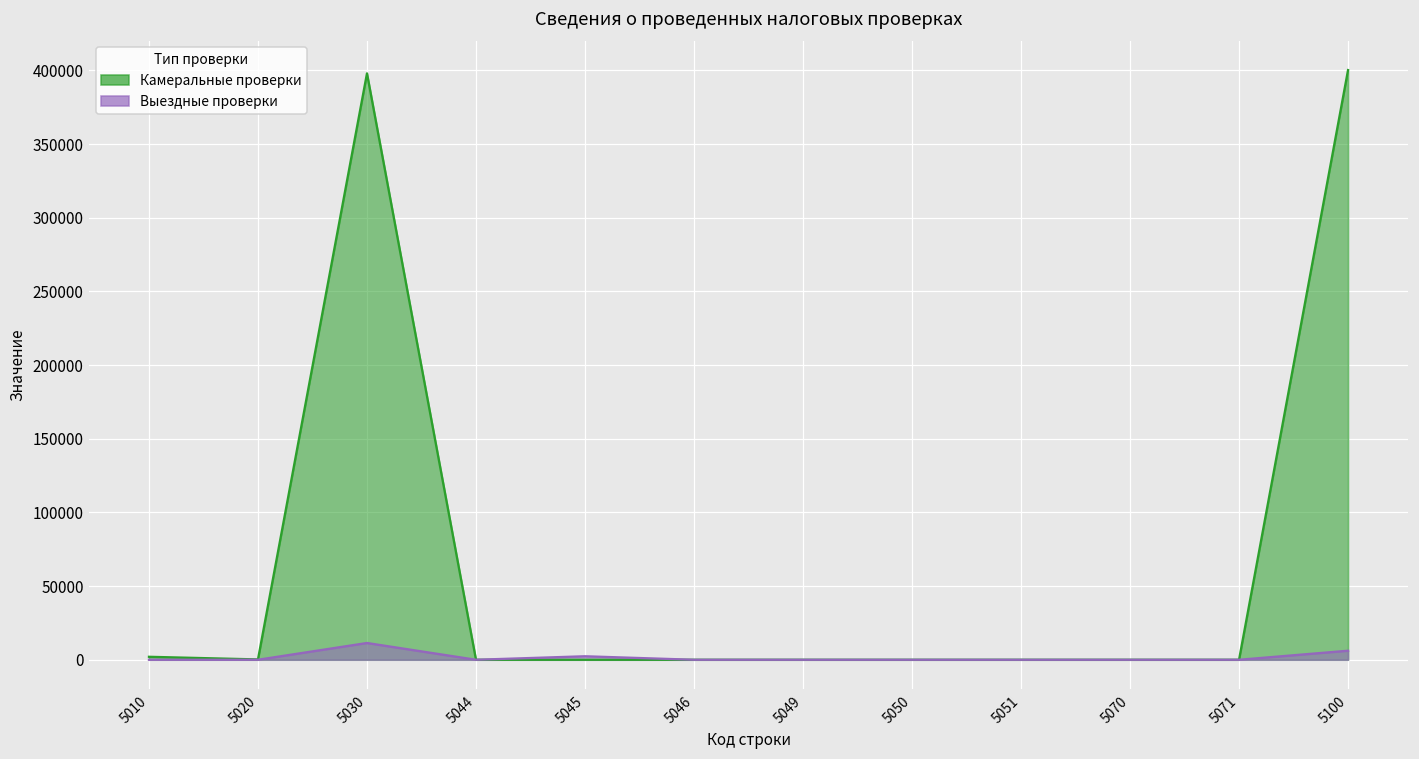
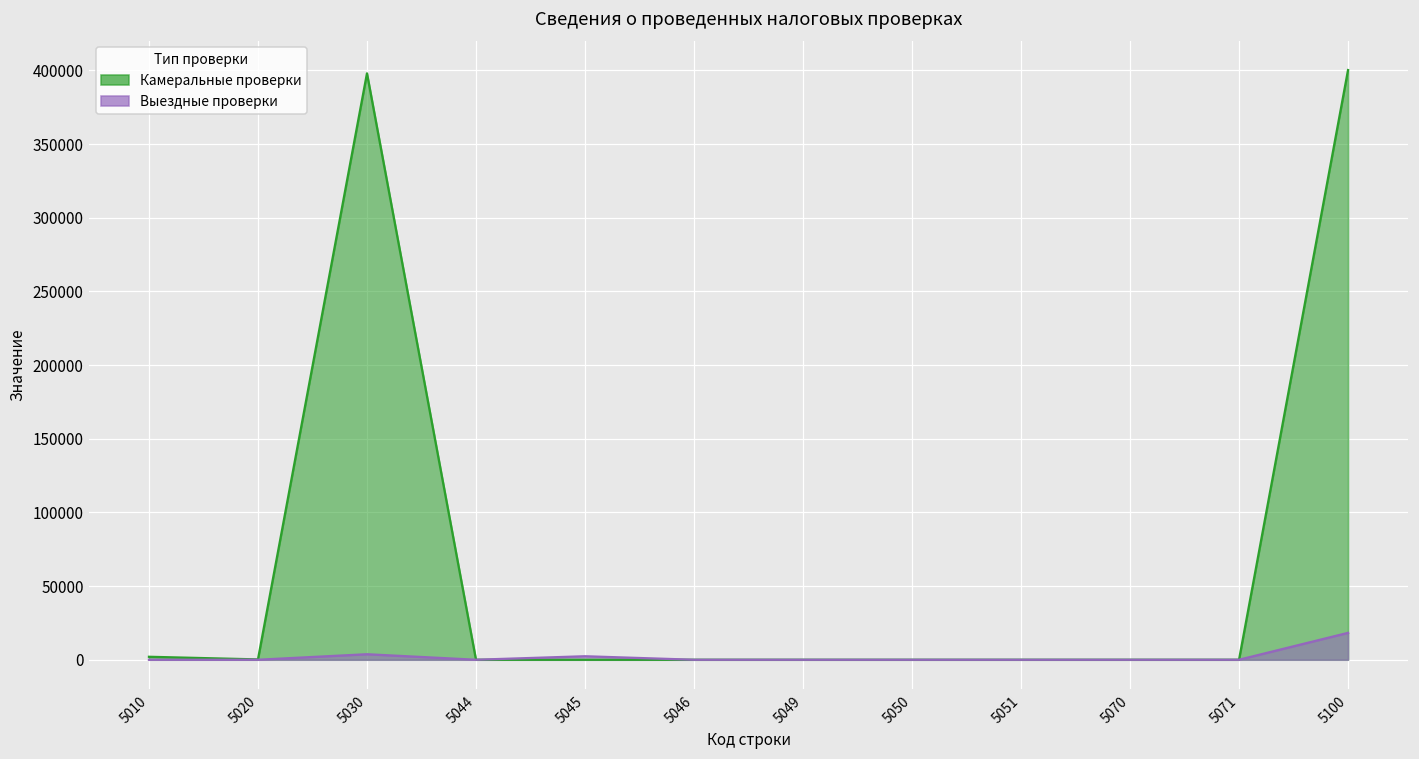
  {
    "Камеральные проверки": {
      "5010": 2000,
      "5030": 398000,
      "5045": 0,
      "5100": 400000
    },
    "Выездные проверки": {
      "5010": 0,
-     "5030": 11000,
+     "5030": 4000,
      "5045": 2000,
-     "5100": 6000
+     "5100": 18000
    }
  }
